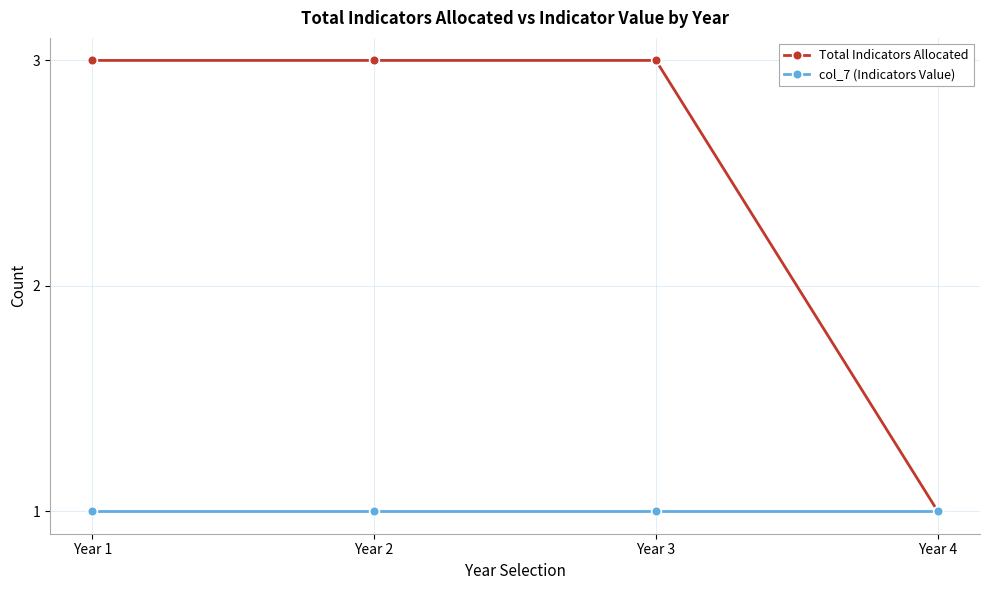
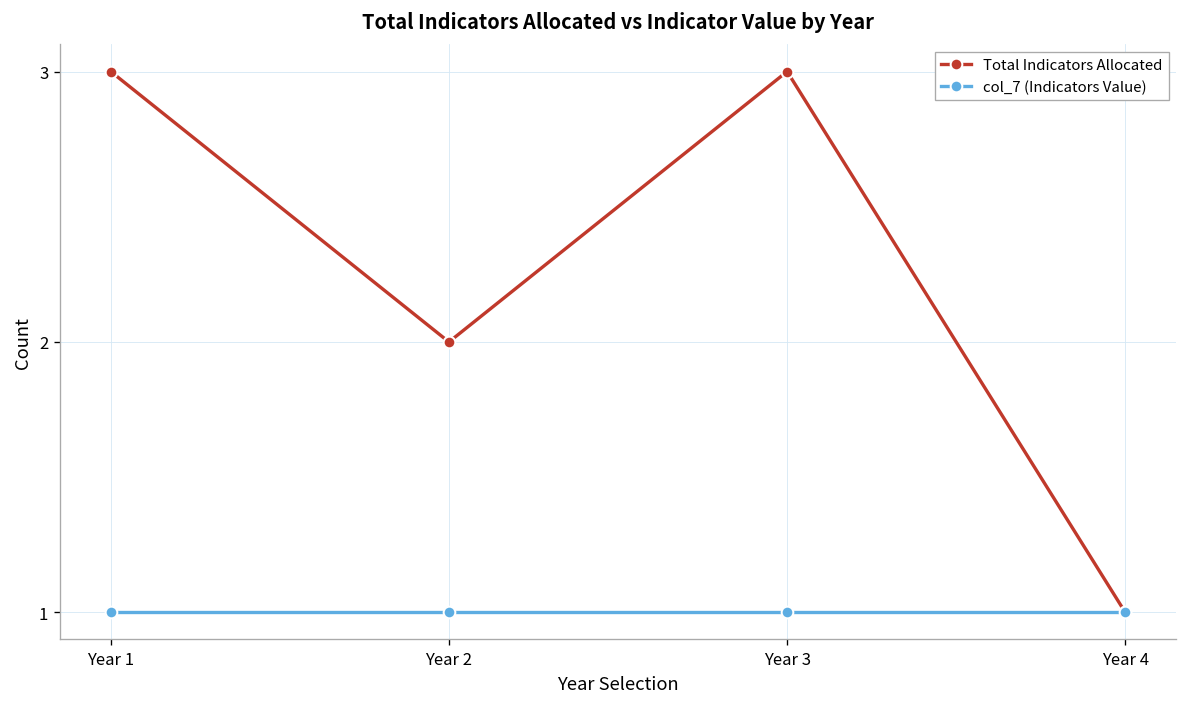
  {
    "Total Indicators Allocated": {
      "Year 1": 3,
-     "Year 2": 3,
+     "Year 2": 2,
      "Year 3": 3
    },
    "col_7 (Indicators Value)": {
      "Year 1": 1,
      "Year 2": 1,
      "Year 3": 1
    }
  }
